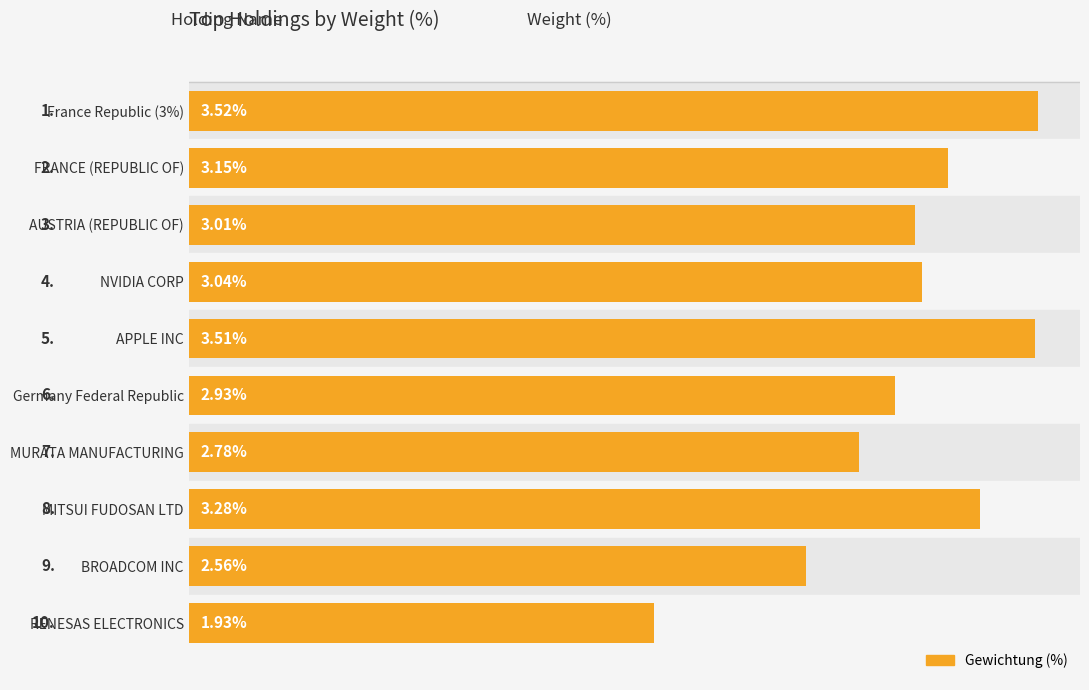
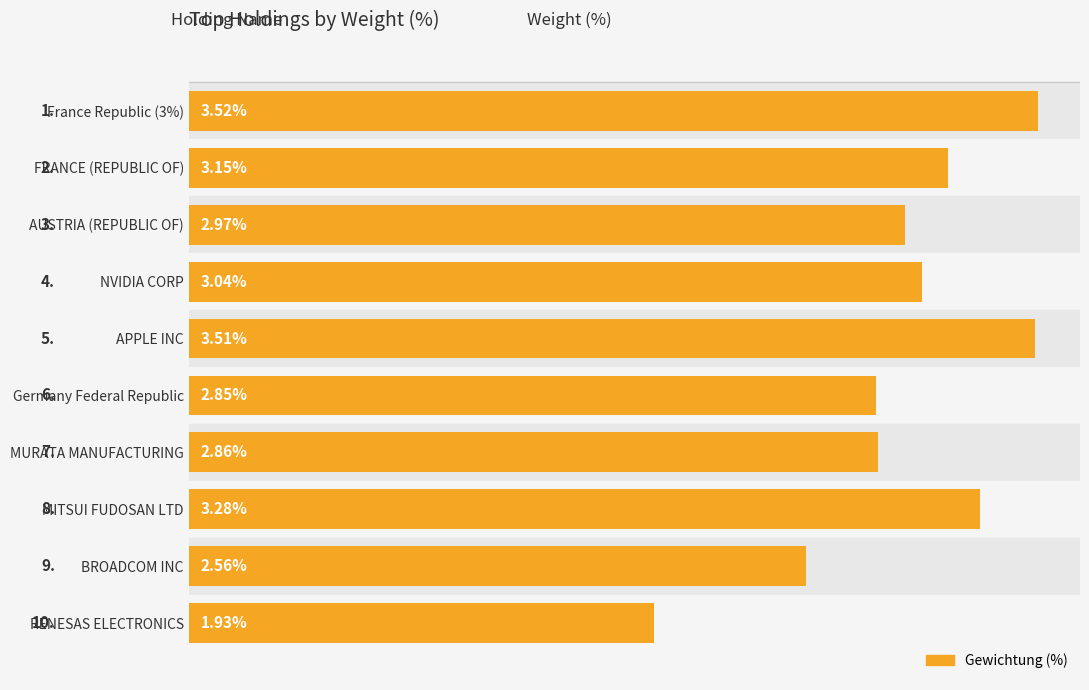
  {
    "France Republic (3%)": "3.52%",
    "FRANCE (REPUBLIC OF)": "3.15%",
-   "AUSTRIA (REPUBLIC OF)": "3.01%",
+   "AUSTRIA (REPUBLIC OF)": "2.97%",
    "NVIDIA CORP": "3.04%",
    "APPLE INC": "3.51%",
-   "Germany Federal Republic": "2.93%",
-   "MURATA MANUFACTURING": "2.78%",
+   "Germany Federal Republic": "2.85%",
+   "MURATA MANUFACTURING": "2.86%",
    "MITSUI FUDOSAN LTD": "3.28%",
    "BROADCOM INC": "2.56%",
    "RENESAS ELECTRONICS": "1.93%"
  }
